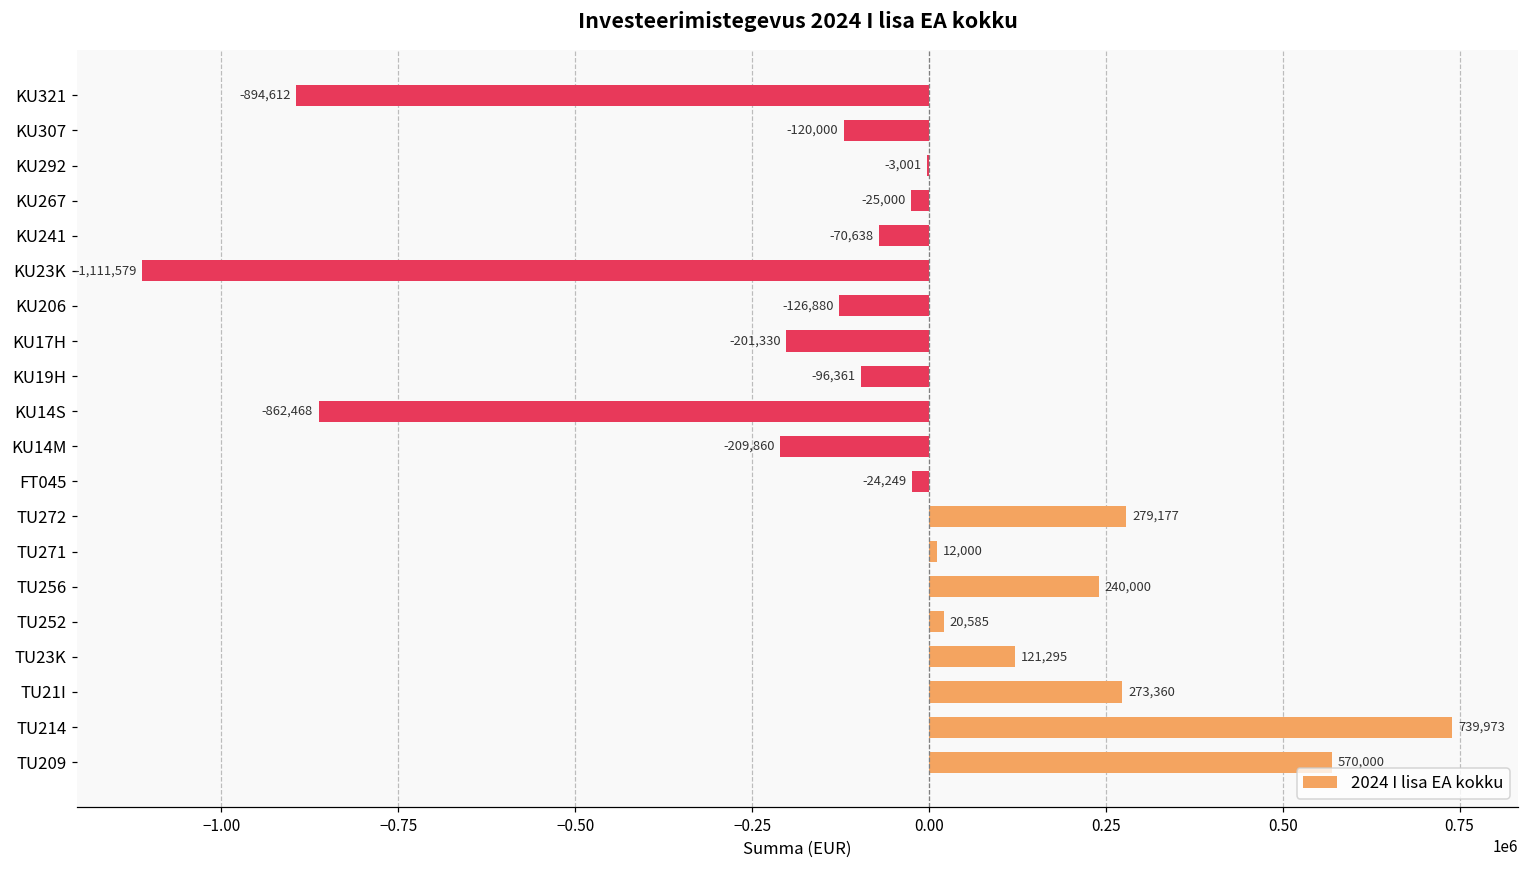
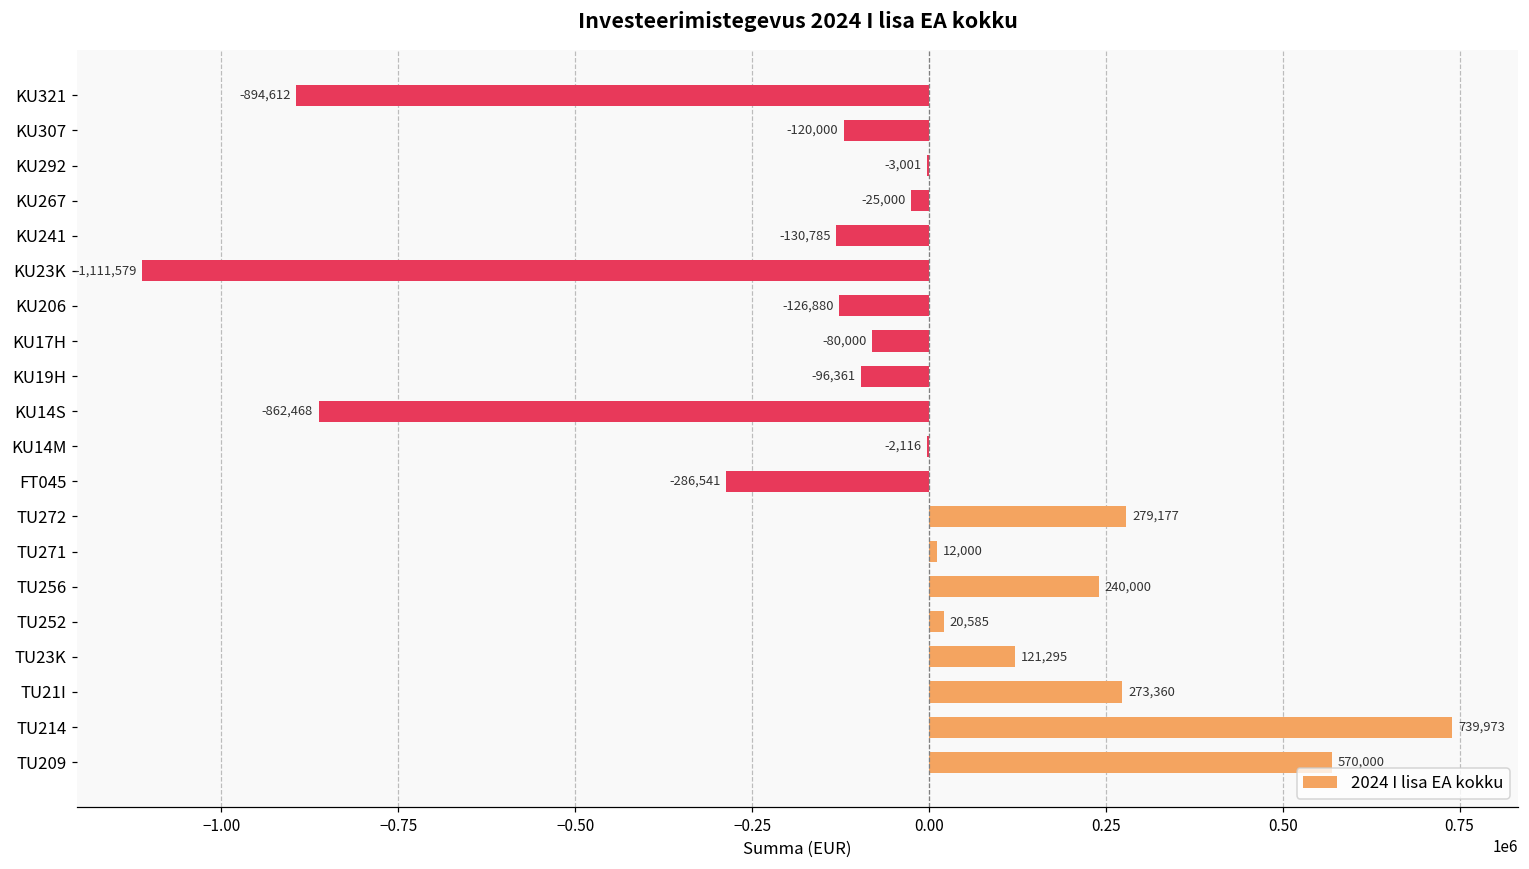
  {
    "KU321": "-894,612",
    "KU307": "-120,000",
    "KU292": "-3,001",
    "KU267": "-25,000",
-   "KU241": "-70,638",
+   "KU241": "-130,785",
    "KU23K": "-1,111,579",
    "KU206": "-126,880",
-   "KU17H": "-201,330",
+   "KU17H": "-80,000",
    "KU19H": "-96,361",
    "KU14S": "-862,468",
-   "KU14M": "-209,860",
-   "FT045": "-24,249",
+   "KU14M": "-2,116",
+   "FT045": "-286,541",
    "TU272": "279,177",
    "TU271": "12,000",
    "TU256": "240,000",
    "TU252": "20,585",
    "TU23K": "121,295",
    "TU21I": "273,360",
    "TU214": "739,973"
  }
